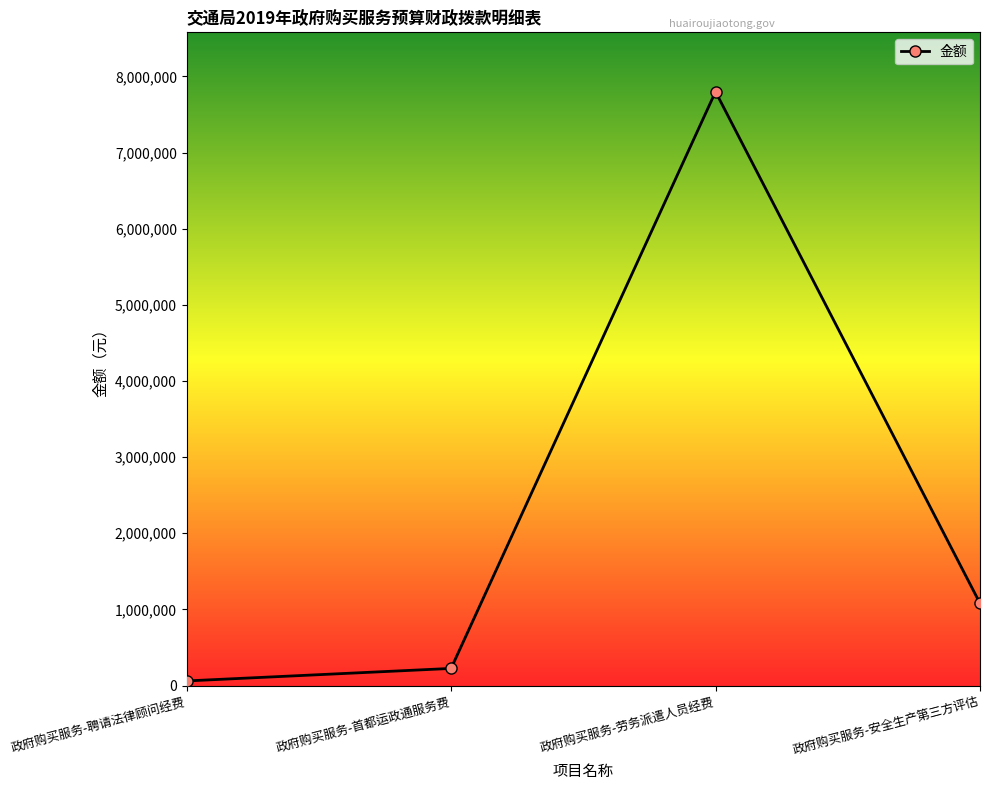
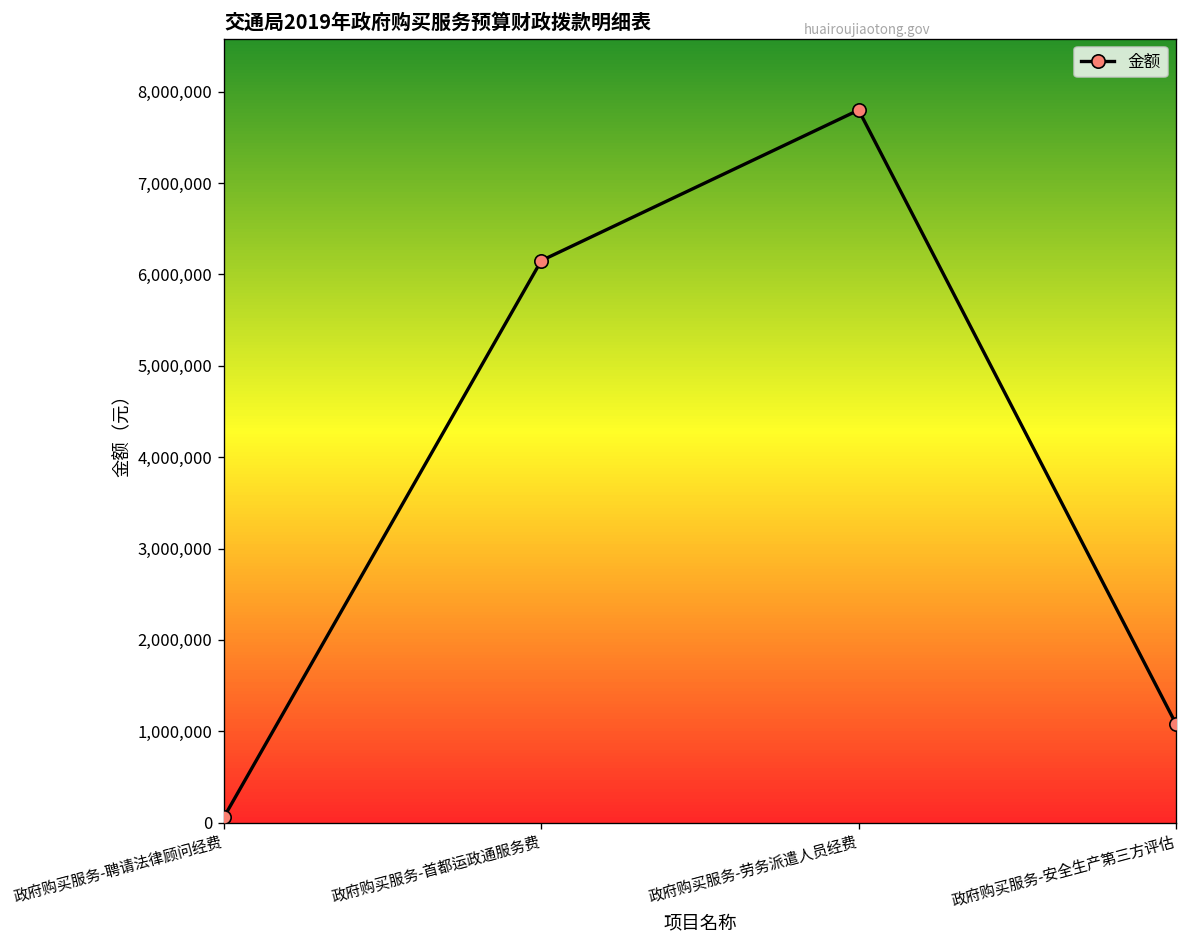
  {
    "政府购买服务-聘请法律顾问经费": "100,000",
-   "政府购买服务-首都运政通服务费": "200,000",
+   "政府购买服务-首都运政通服务费": "6,200,000",
    "政府购买服务-劳务派遣人员经费": "7,800,000",
    "政府购买服务-安全生产第三方评估": "1,100,000"
  }
